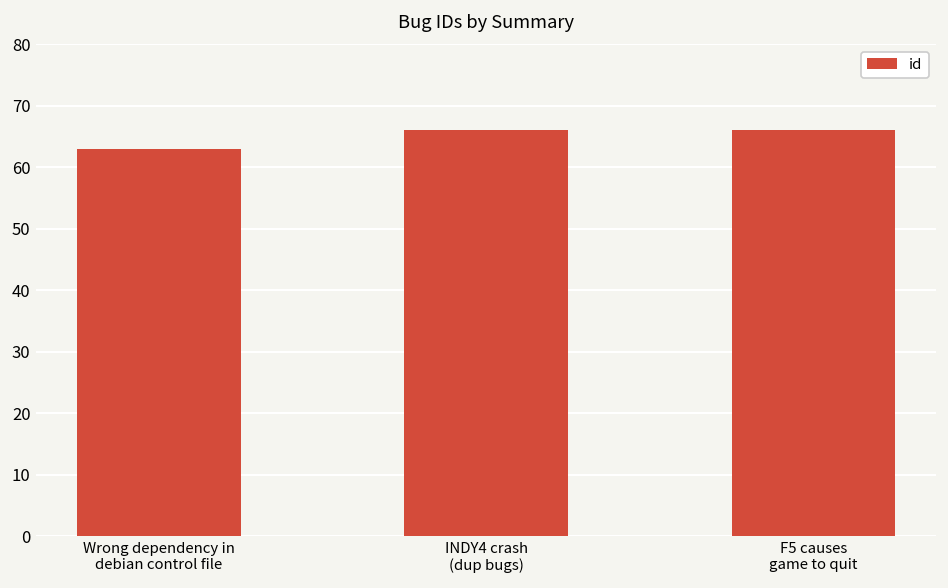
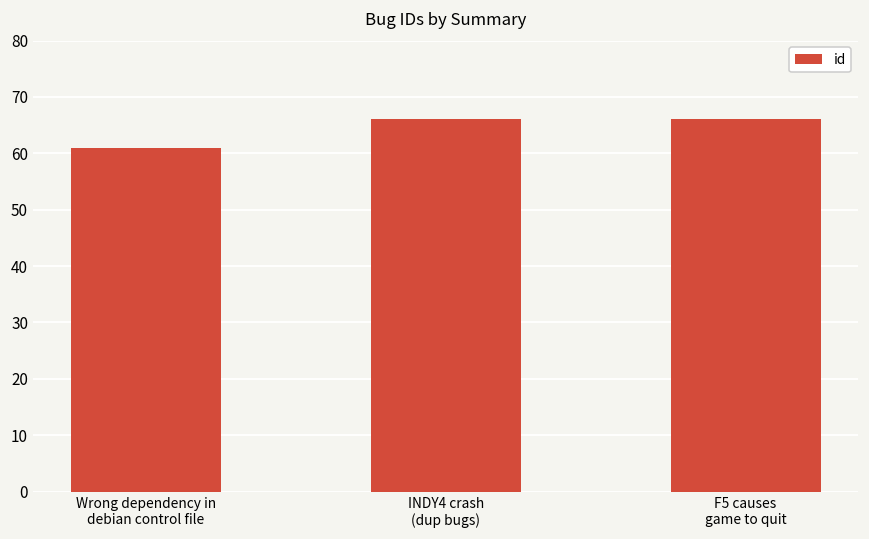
  {
-   "Wrong dependency in debian control file": 63,
+   "Wrong dependency in debian control file": 61,
    "INDY4 crash (dup bugs)": 66,
    "F5 causes game to quit": 66
  }
